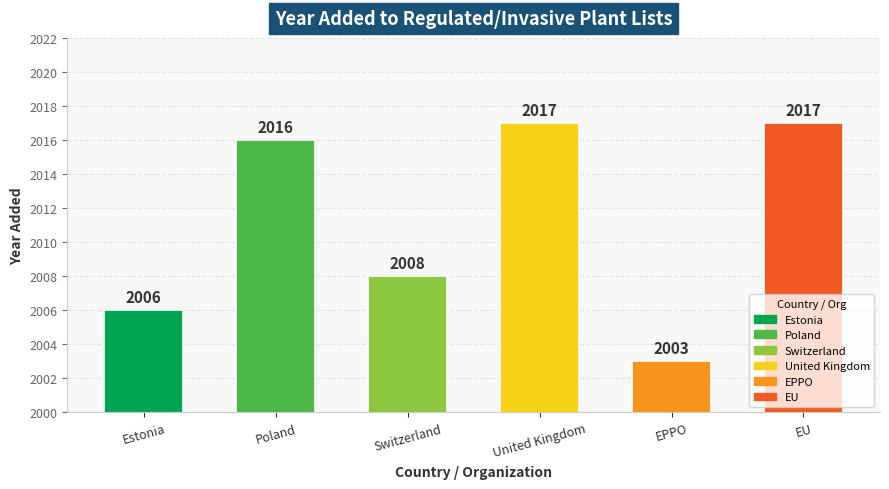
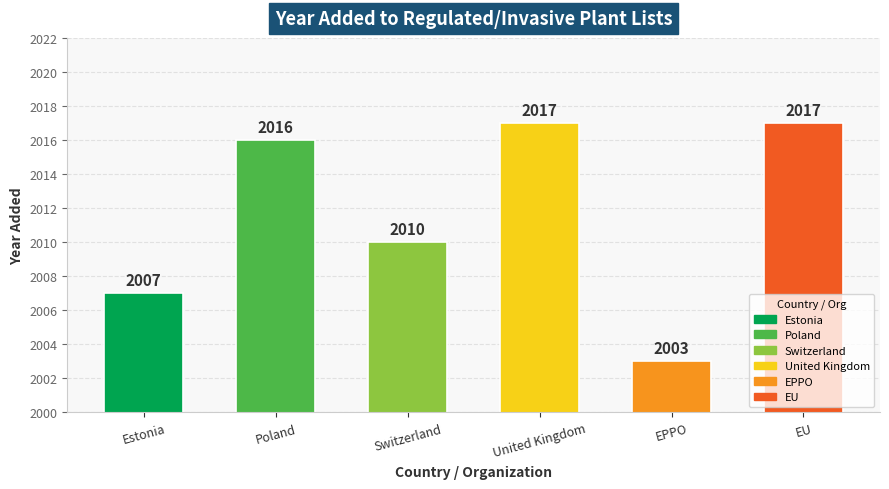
  {
-   "Estonia": 2006,
+   "Estonia": 2007,
    "Poland": 2016,
-   "Switzerland": 2008,
+   "Switzerland": 2010,
    "United Kingdom": 2017,
    "EPPO": 2003,
    "EU": 2017
  }
